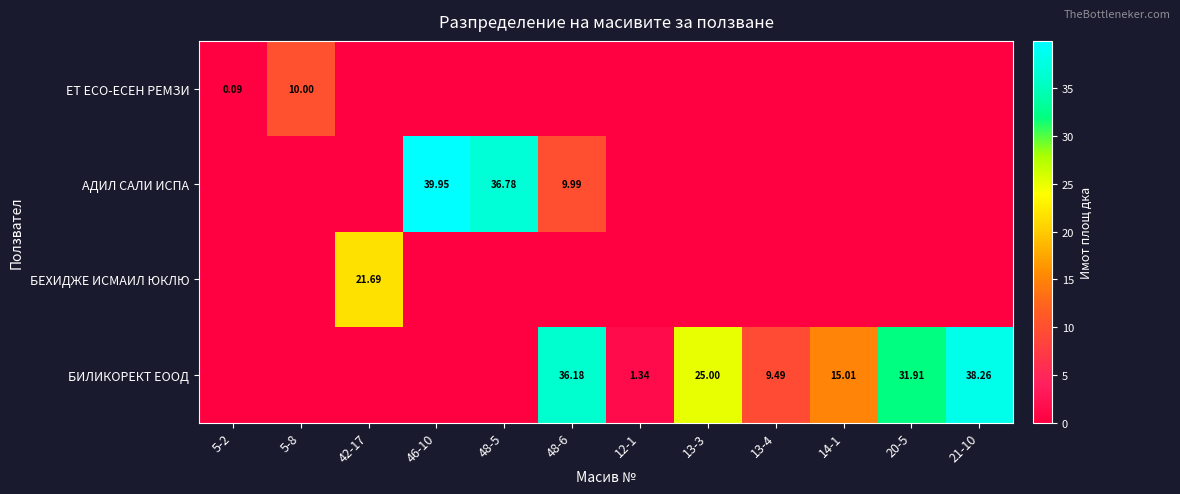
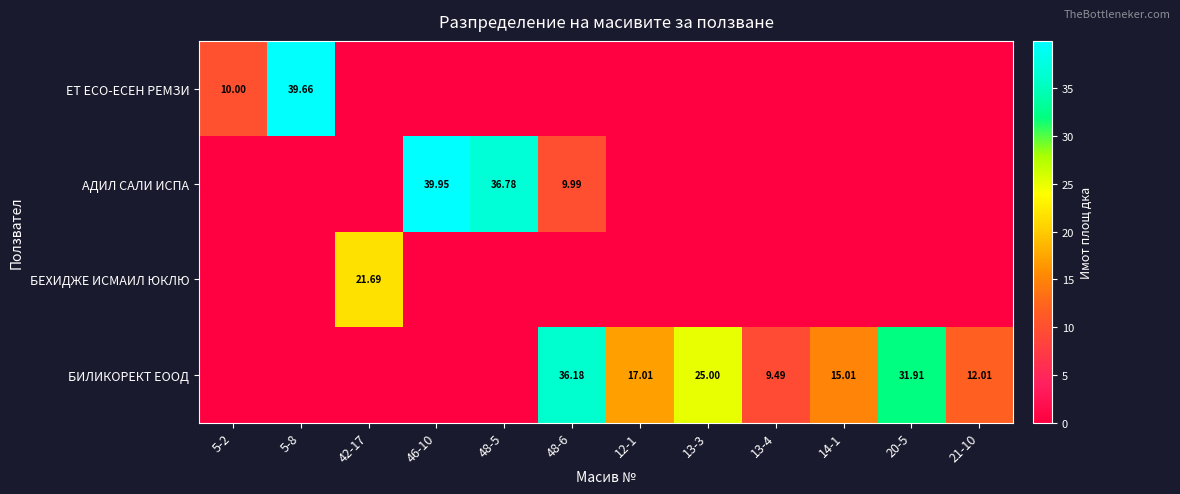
  {
    "ЕТ ЕСО-ЕСЕН РЕМЗИ": {
-     "5-2": 0.09,
-     "5-8": 10.00
+     "5-2": 10.00,
+     "5-8": 39.66
    },
    "АДИЛ САЛИ ИСПА": {
      "46-10": 39.95,
      "48-5": 36.78,
      "48-6": 9.99
    },
    "БЕХИДЖЕ ИСМАИЛ ЮКЛЮ": {
      "42-17": 21.69
    },
    "БИЛИКОРЕКТ ЕООД": {
      "48-6": 36.18,
-     "12-1": 1.34,
+     "12-1": 17.01,
      "13-3": 25.00,
      "13-4": 9.49,
      "14-1": 15.01,
      "20-5": 31.91,
-     "21-10": 38.26
+     "21-10": 12.01
    }
  }
